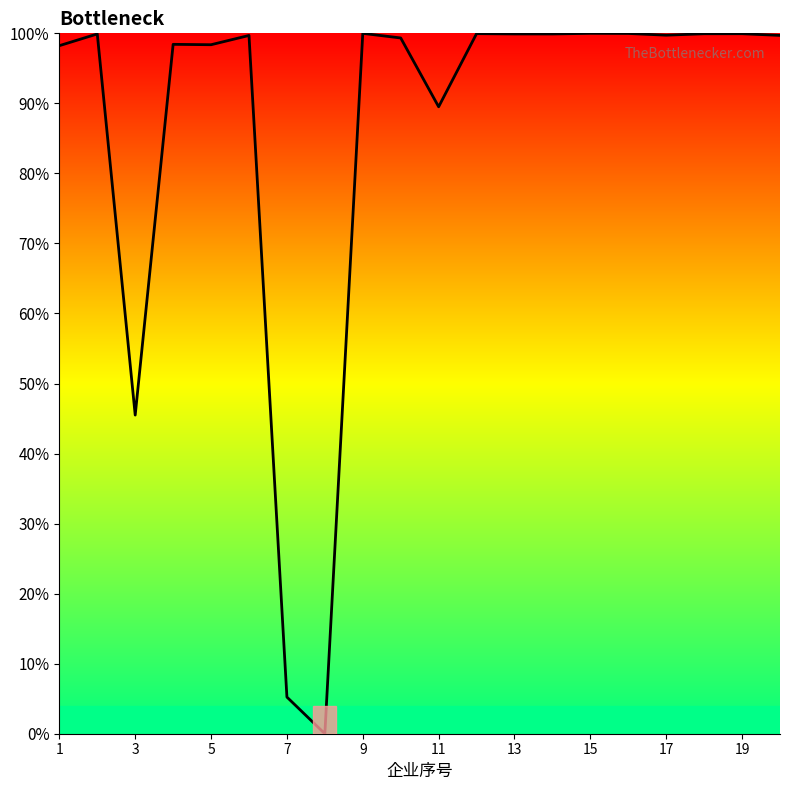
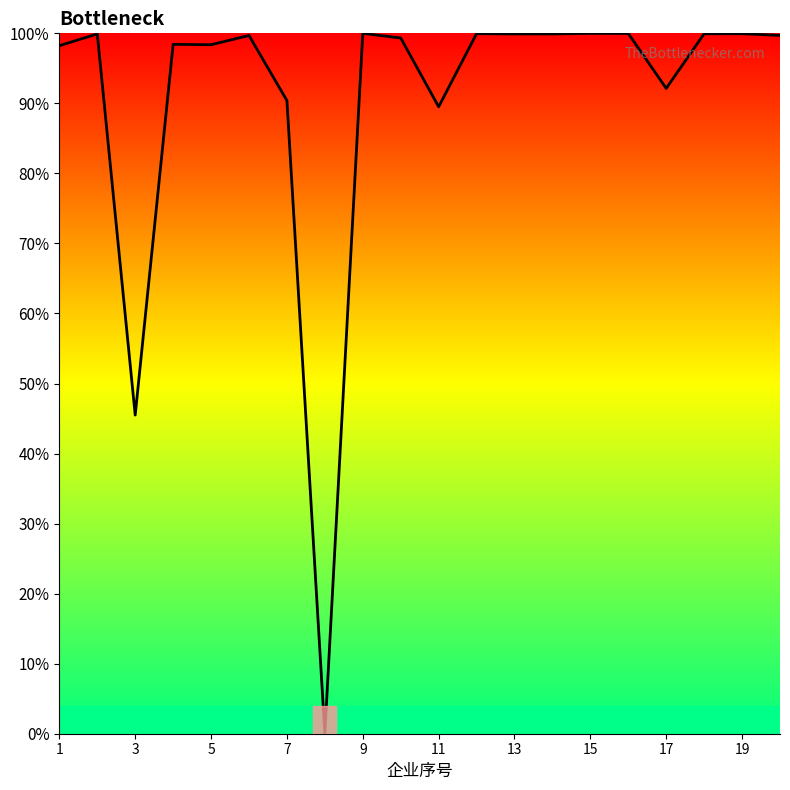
  {
    "1": "98%",
    "3": "45%",
    "5": "98%",
-   "7": "5%",
+   "7": "90%",
    "9": "100%",
    "11": "90%",
    "13": "100%",
    "15": "100%",
-   "17": "100%",
+   "17": "92%",
    "19": "100%"
  }
